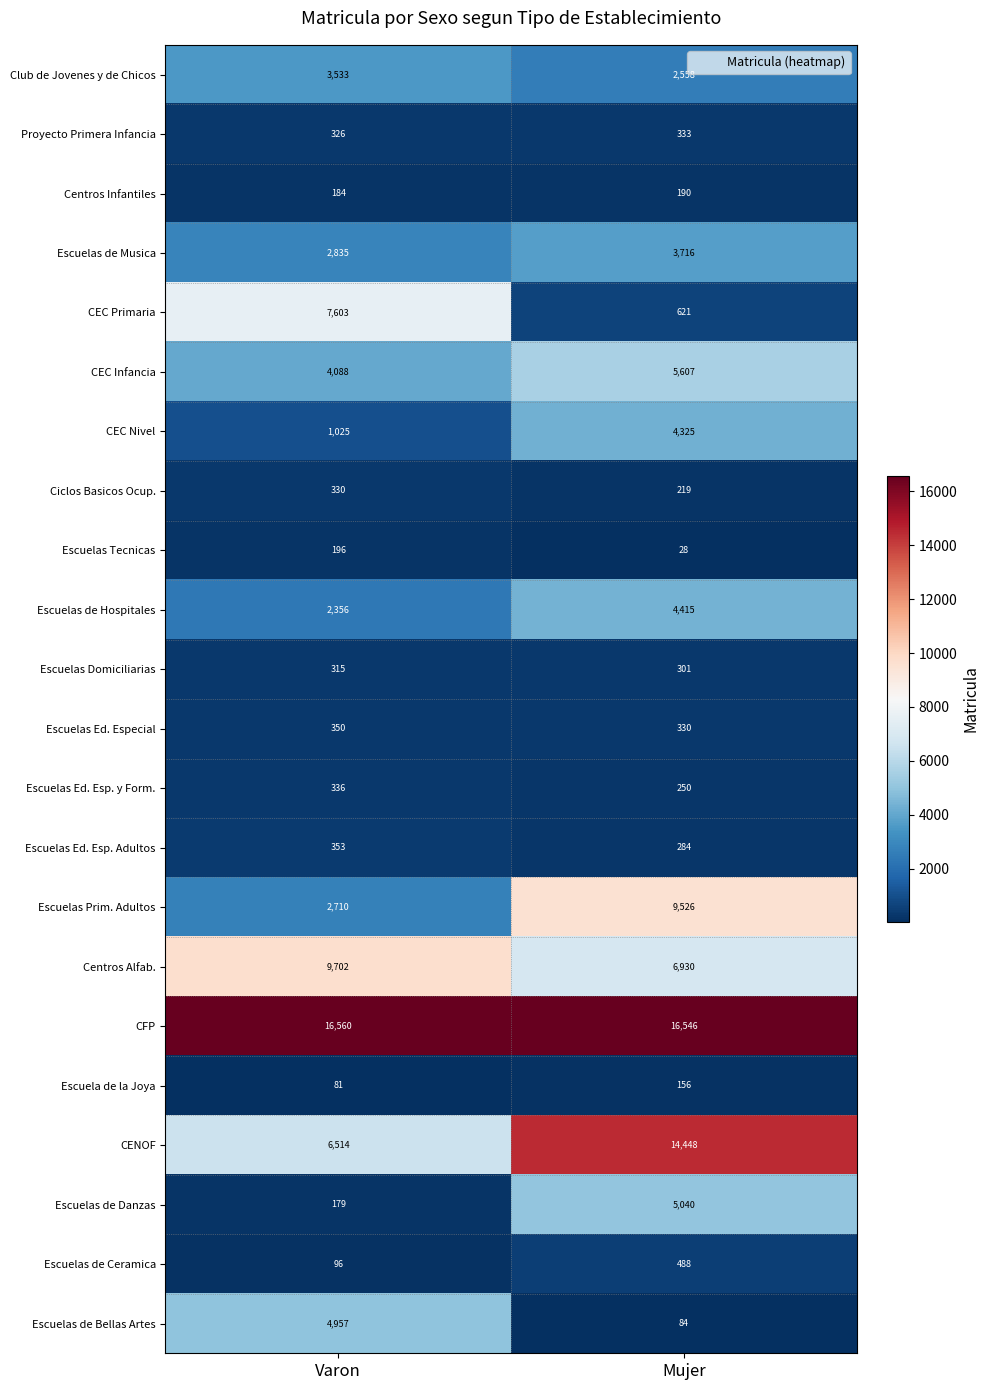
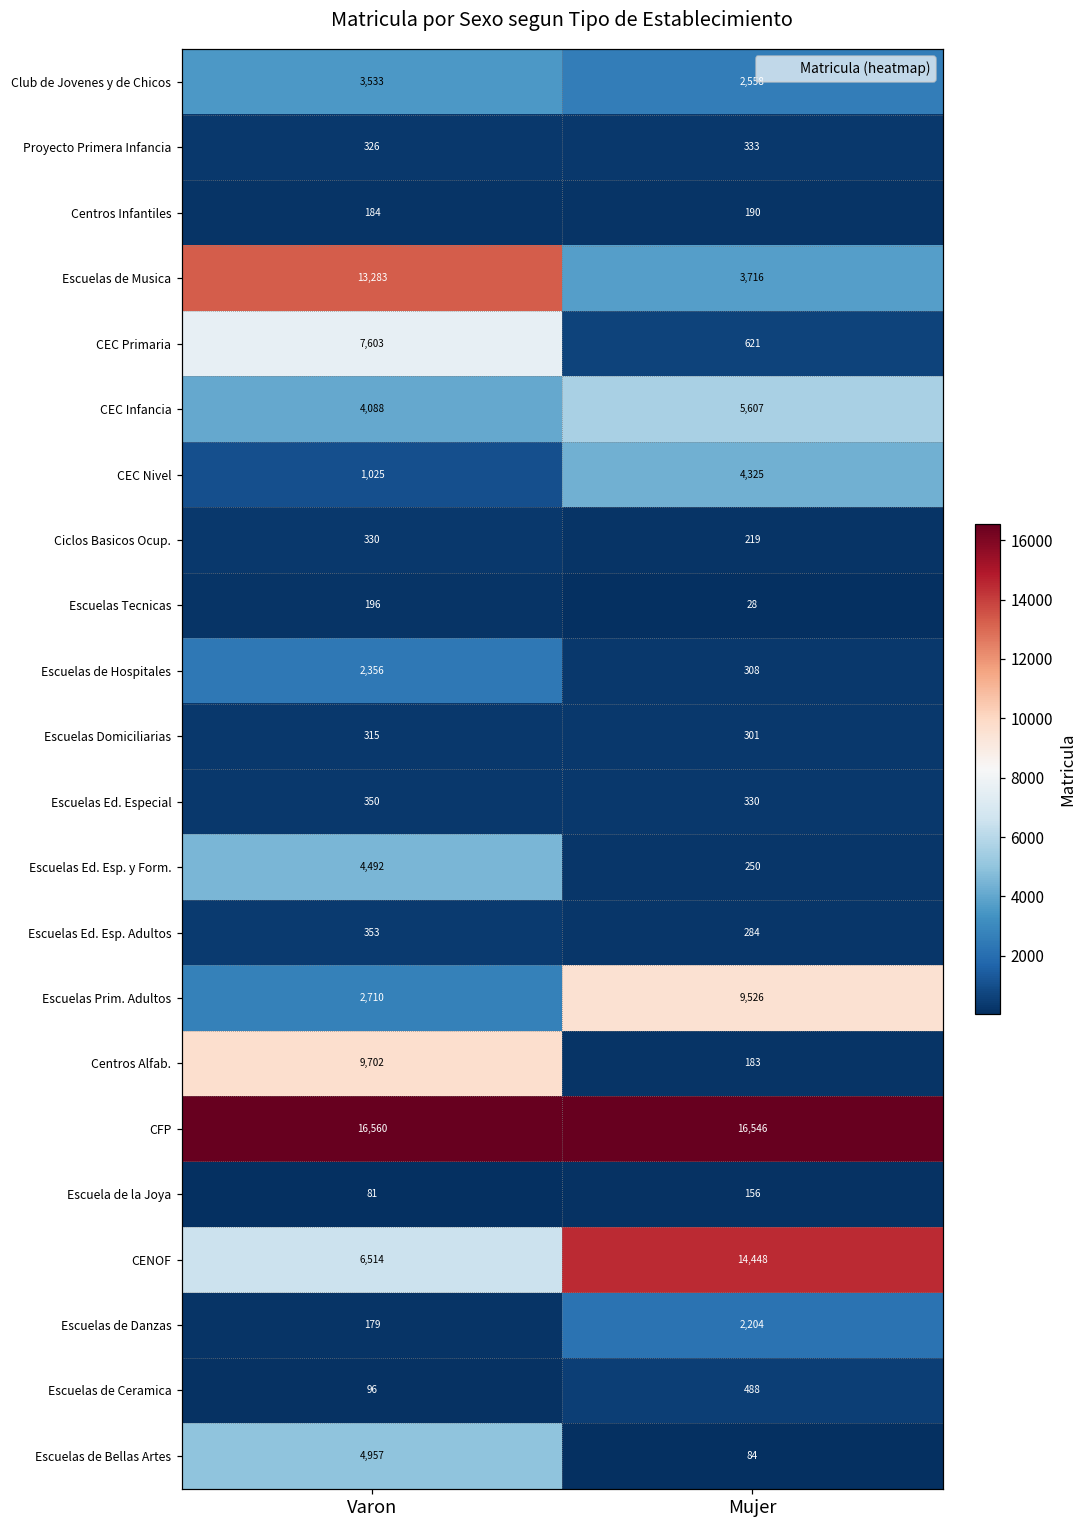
  {
    "Club de Jovenes y de Chicos": {
      "Varon": "3,533"
    },
    "Proyecto Primera Infancia": {
      "Varon": "326",
      "Mujer": "333"
    },
    "Centros Infantiles": {
      "Varon": "184",
      "Mujer": "190"
    },
    "Escuelas de Musica": {
-     "Varon": "2,835",
+     "Varon": "13,283",
      "Mujer": "3,716"
    },
    "CEC Primaria": {
      "Varon": "7,603",
      "Mujer": "621"
    },
    "CEC Infancia": {
      "Varon": "4,088",
      "Mujer": "5,607"
    },
    "CEC Nivel": {
      "Varon": "1,025",
      "Mujer": "4,325"
    },
    "Ciclos Basicos Ocup.": {
      "Varon": "330",
      "Mujer": "219"
    },
    "Escuelas Tecnicas": {
      "Varon": "196",
      "Mujer": "28"
    },
    "Escuelas de Hospitales": {
      "Varon": "2,356",
-     "Mujer": "4,415"
+     "Mujer": "308"
    },
    "Escuelas Domiciliarias": {
      "Varon": "315",
      "Mujer": "301"
    },
    "Escuelas Ed. Especial": {
      "Varon": "350",
      "Mujer": "330"
    },
    "Escuelas Ed. Esp. y Form.": {
-     "Varon": "336",
+     "Varon": "4,492",
      "Mujer": "250"
    },
    "Escuelas Ed. Esp. Adultos": {
      "Varon": "353",
      "Mujer": "284"
    },
    "Escuelas Prim. Adultos": {
      "Varon": "2,710",
      "Mujer": "9,526"
    },
    "Centros Alfab.": {
      "Varon": "9,702",
-     "Mujer": "6,930"
+     "Mujer": "183"
    },
    "CFP": {
      "Varon": "16,560",
      "Mujer": "16,546"
    },
    "Escuela de la Joya": {
      "Varon": "81",
      "Mujer": "156"
    },
    "CENOF": {
      "Varon": "6,514",
      "Mujer": "14,448"
    },
    "Escuelas de Danzas": {
      "Varon": "179",
-     "Mujer": "5,040"
+     "Mujer": "2,204"
    },
    "Escuelas de Ceramica": {
      "Varon": "96",
      "Mujer": "488"
    },
    "Escuelas de Bellas Artes": {
      "Varon": "4,957",
      "Mujer": "84"
    }
  }
